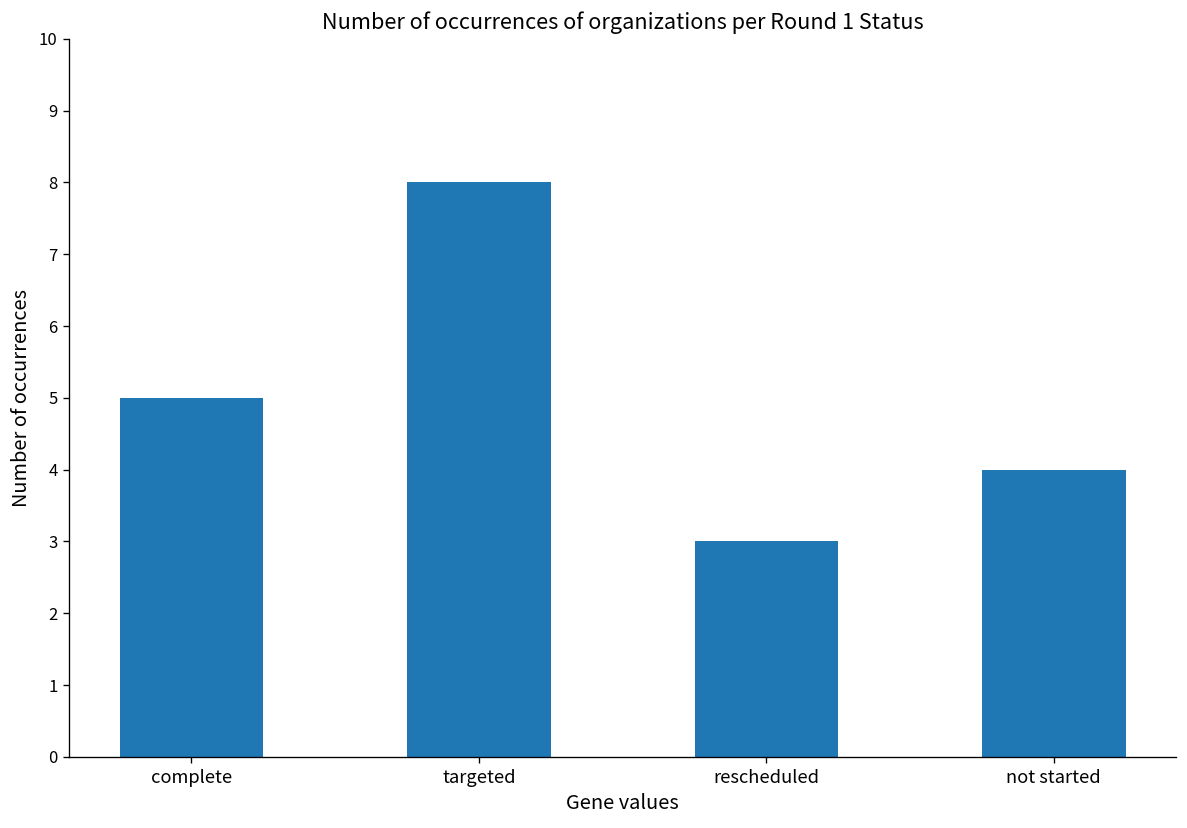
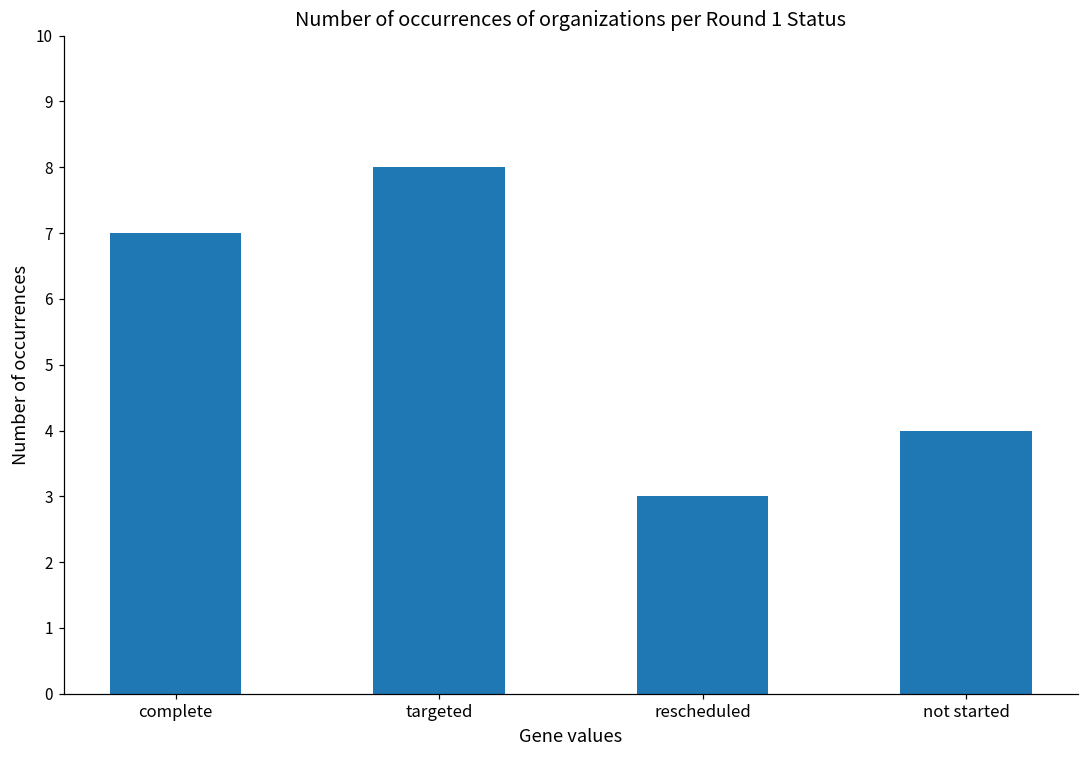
  {
-   "complete": 5,
+   "complete": 7,
    "targeted": 8,
    "rescheduled": 3,
    "not started": 4
  }
